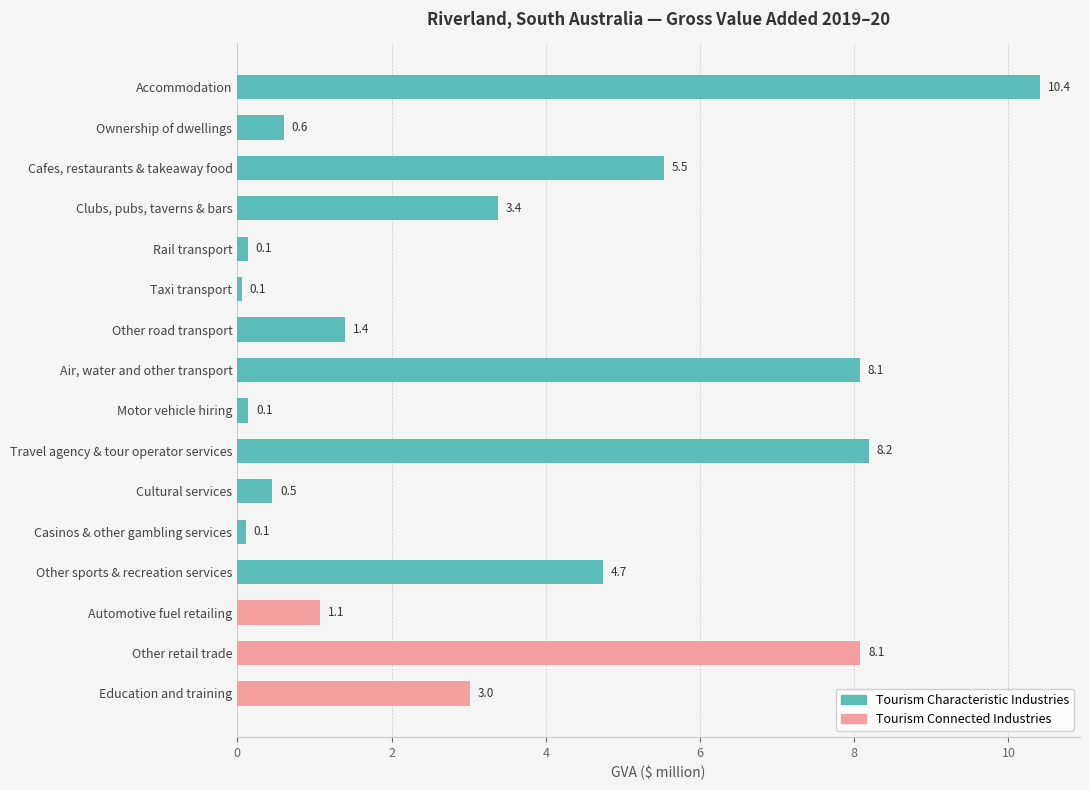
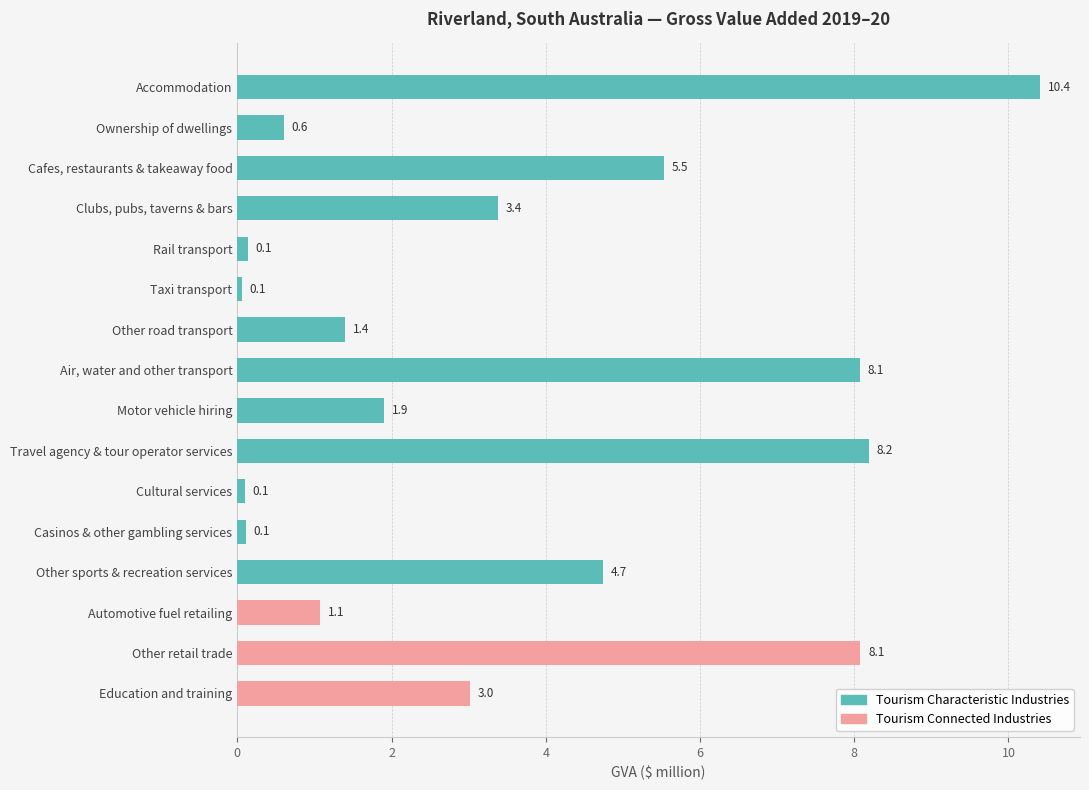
  {
    "Tourism Characteristic Industries": {
      "Accommodation": 10.4,
      "Ownership of dwellings": 0.6,
      "Cafes, restaurants & takeaway food": 5.5,
      "Clubs, pubs, taverns & bars": 3.4,
      "Rail transport": 0.1,
      "Taxi transport": 0.1,
      "Other road transport": 1.4,
      "Air, water and other transport": 8.1,
-     "Motor vehicle hiring": 0.1,
+     "Motor vehicle hiring": 1.9,
      "Travel agency & tour operator services": 8.2,
-     "Cultural services": 0.5,
+     "Cultural services": 0.1,
      "Casinos & other gambling services": 0.1,
      "Other sports & recreation services": 4.7
    },
    "Tourism Connected Industries": {
      "Automotive fuel retailing": 1.1,
      "Other retail trade": 8.1,
      "Education and training": 3.0
    }
  }
